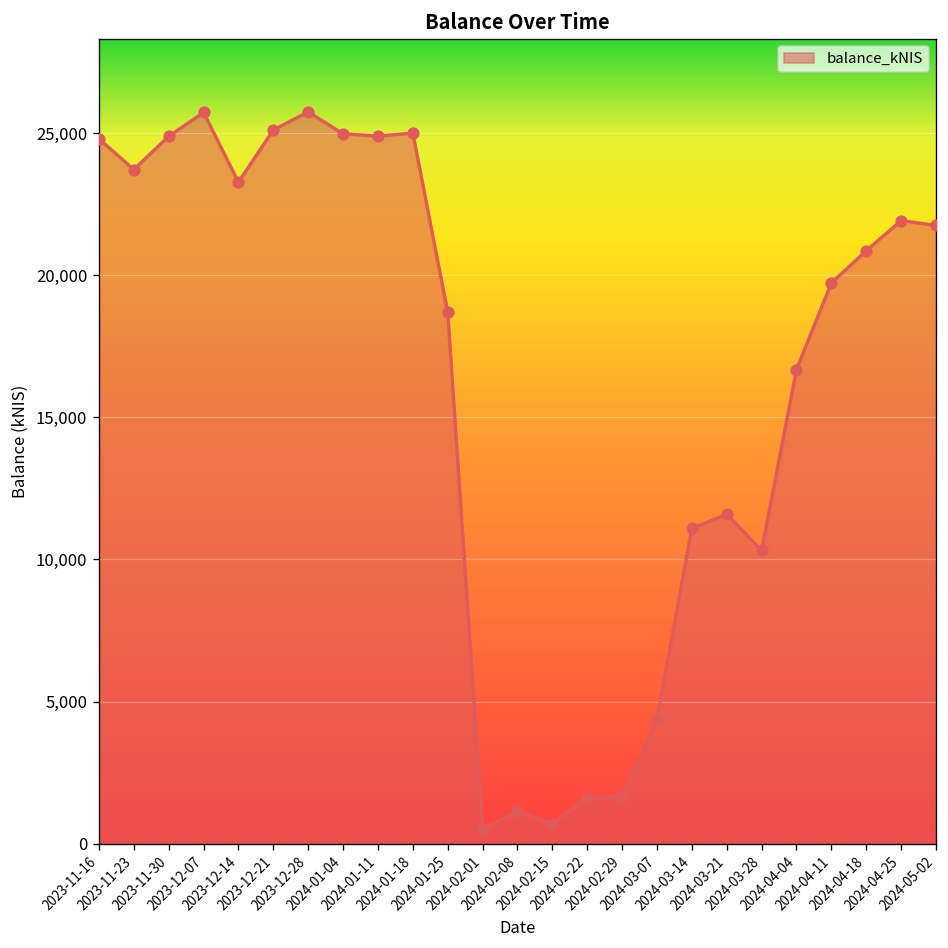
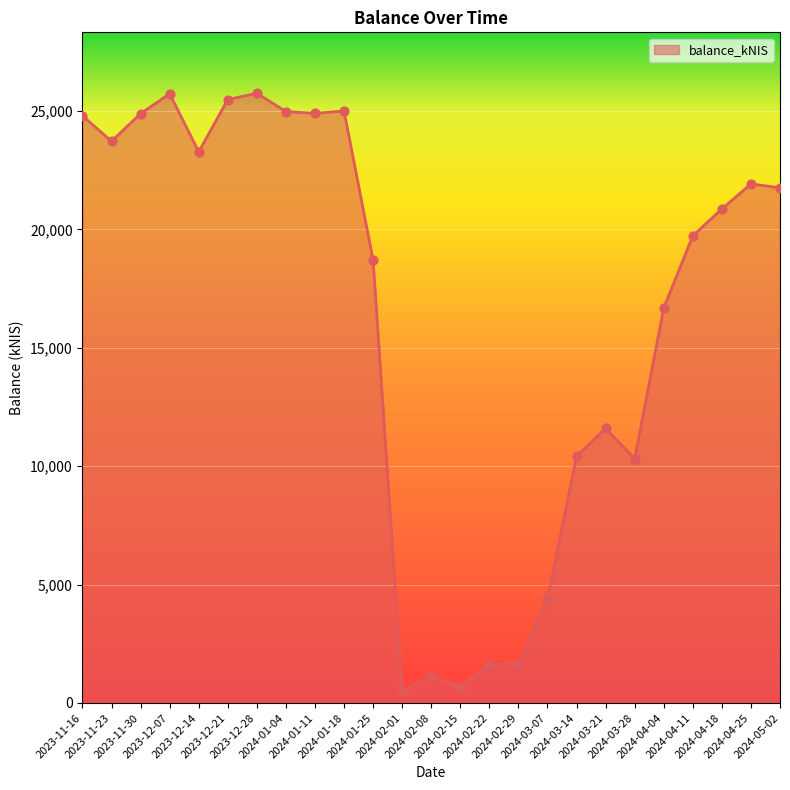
  {
    "2023-11-16": "24,800",
    "2023-11-23": "23,700",
    "2023-11-30": "24,900",
    "2023-12-07": "25,700",
    "2023-12-14": "23,300",
-   "2023-12-21": "25,100",
+   "2023-12-21": "25,500",
    "2023-12-28": "25,700",
    "2024-01-04": "25,000",
    "2024-01-11": "24,900",
    "2024-01-18": "25,000",
    "2024-01-25": "18,700",
    "2024-02-01": "500",
    "2024-02-08": "1,100",
    "2024-02-15": "700",
    "2024-02-22": "1,600",
    "2024-02-29": "1,700",
    "2024-03-07": "4,400",
-   "2024-03-14": "11,100",
+   "2024-03-14": "10,400",
    "2024-03-21": "11,600",
    "2024-03-28": "10,300",
    "2024-04-04": "16,700",
    "2024-04-11": "19,700",
    "2024-04-18": "20,900",
    "2024-04-25": "21,900",
    "2024-05-02": "21,800"
  }
